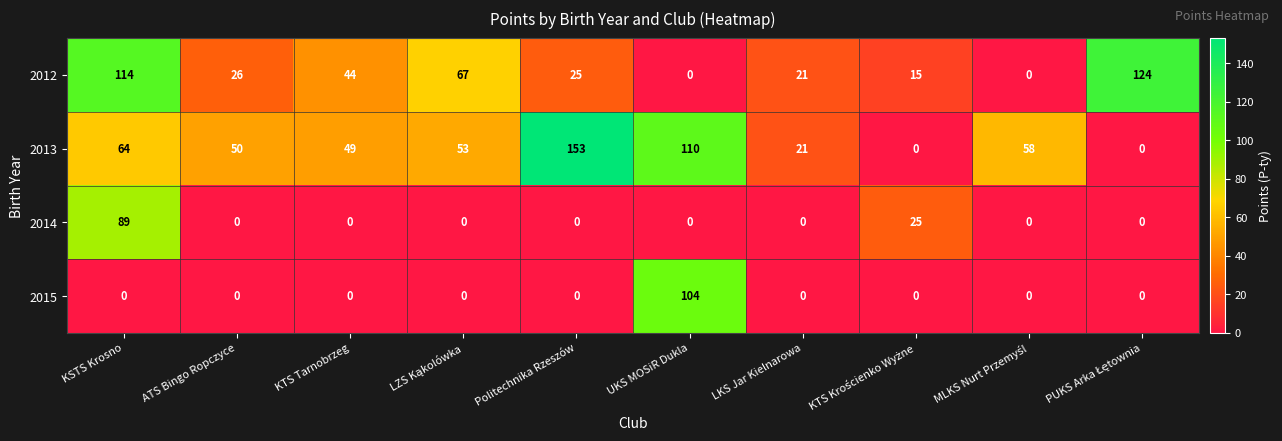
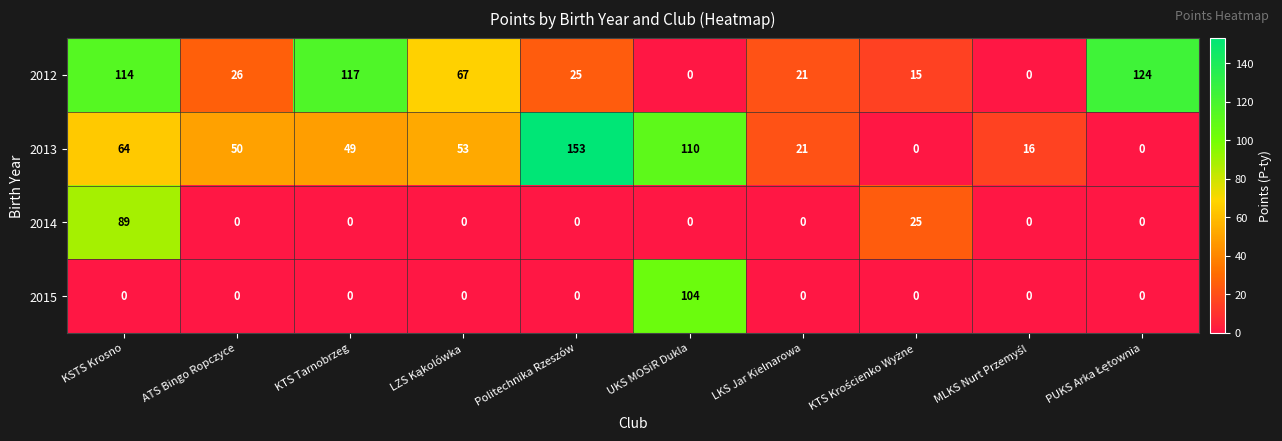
  {
    "2012": {
      "KSTS Krosno": 114,
      "ATS Bingo Ropczyce": 26,
-     "KTS Tarnobrzeg": 44,
+     "KTS Tarnobrzeg": 117,
      "LZS Kąkolówka": 67,
      "Politechnika Rzeszów": 25,
      "UKS MOSiR Dukla": 0,
      "LKS Jar Kielnarowa": 21,
      "KTS Krościenko Wyżne": 15,
      "MLKS Nurt Przemyśl": 0,
      "PUKS Arka Łętownia": 124
    },
    "2013": {
      "KSTS Krosno": 64,
      "ATS Bingo Ropczyce": 50,
      "KTS Tarnobrzeg": 49,
      "LZS Kąkolówka": 53,
      "Politechnika Rzeszów": 153,
      "UKS MOSiR Dukla": 110,
      "LKS Jar Kielnarowa": 21,
      "KTS Krościenko Wyżne": 0,
-     "MLKS Nurt Przemyśl": 58,
+     "MLKS Nurt Przemyśl": 16,
      "PUKS Arka Łętownia": 0
    },
    "2014": {
      "KSTS Krosno": 89,
      "ATS Bingo Ropczyce": 0,
      "KTS Tarnobrzeg": 0,
      "LZS Kąkolówka": 0,
      "Politechnika Rzeszów": 0,
      "UKS MOSiR Dukla": 0,
      "LKS Jar Kielnarowa": 0,
      "KTS Krościenko Wyżne": 25,
      "MLKS Nurt Przemyśl": 0,
      "PUKS Arka Łętownia": 0
    },
    "2015": {
      "KSTS Krosno": 0,
      "ATS Bingo Ropczyce": 0,
      "KTS Tarnobrzeg": 0,
      "LZS Kąkolówka": 0,
      "Politechnika Rzeszów": 0,
      "UKS MOSiR Dukla": 104,
      "LKS Jar Kielnarowa": 0,
      "KTS Krościenko Wyżne": 0,
      "MLKS Nurt Przemyśl": 0,
      "PUKS Arka Łętownia": 0
    }
  }
